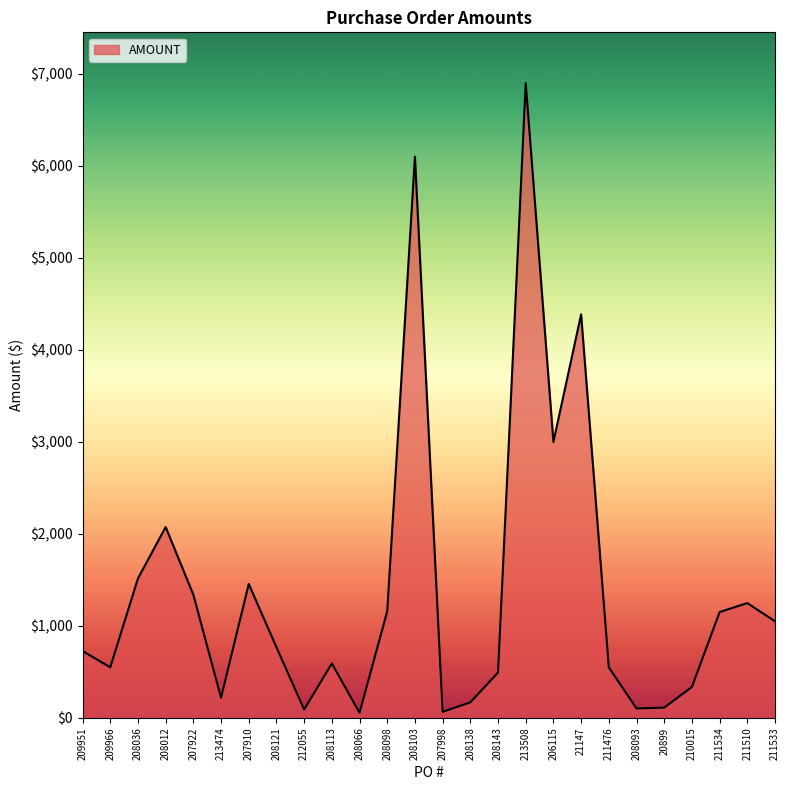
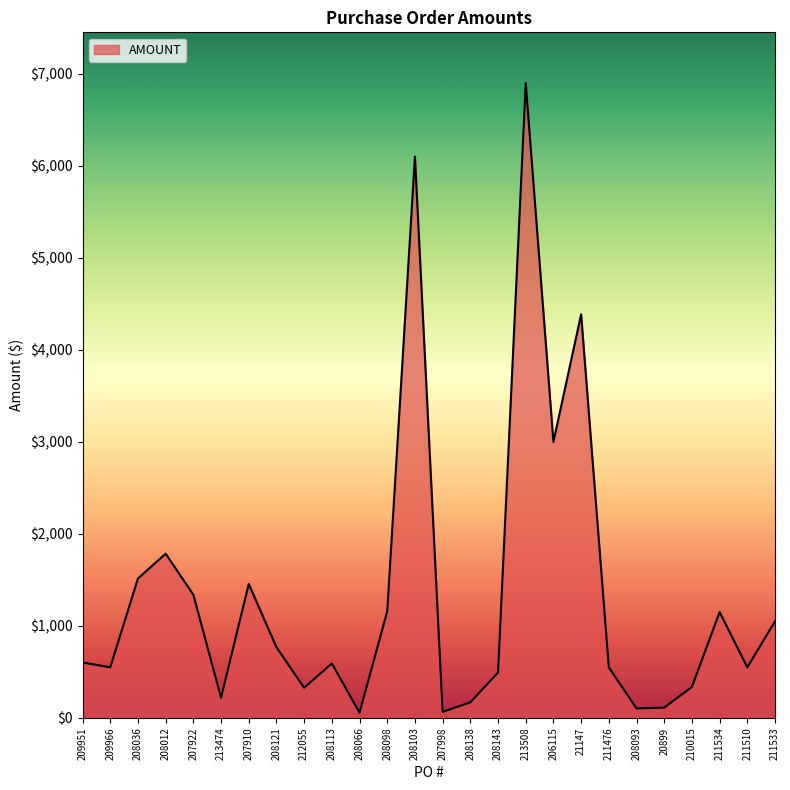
  {
-   "209951": "$700",
+   "209951": "$600",
    "209966": "$500",
    "208036": "$1,500",
-   "208012": "$2,100",
+   "208012": "$1,800",
    "207922": "$1,300",
    "213474": "$200",
    "207910": "$1,500",
    "208121": "$800",
-   "212055": "$100",
+   "212055": "$300",
    "208113": "$600",
    "208066": "$100",
    "208098": "$1,200",
    "208103": "$6,100",
    "207998": "$100",
    "208138": "$200",
    "208143": "$500",
    "213508": "$6,900",
    "206115": "$3,000",
    "21147": "$4,400",
    "211476": "$500",
    "208093": "$100",
    "20899": "$100",
    "210015": "$300",
    "211534": "$1,100",
-   "211510": "$1,200",
+   "211510": "$500",
    "211533": "$1,000"
  }
